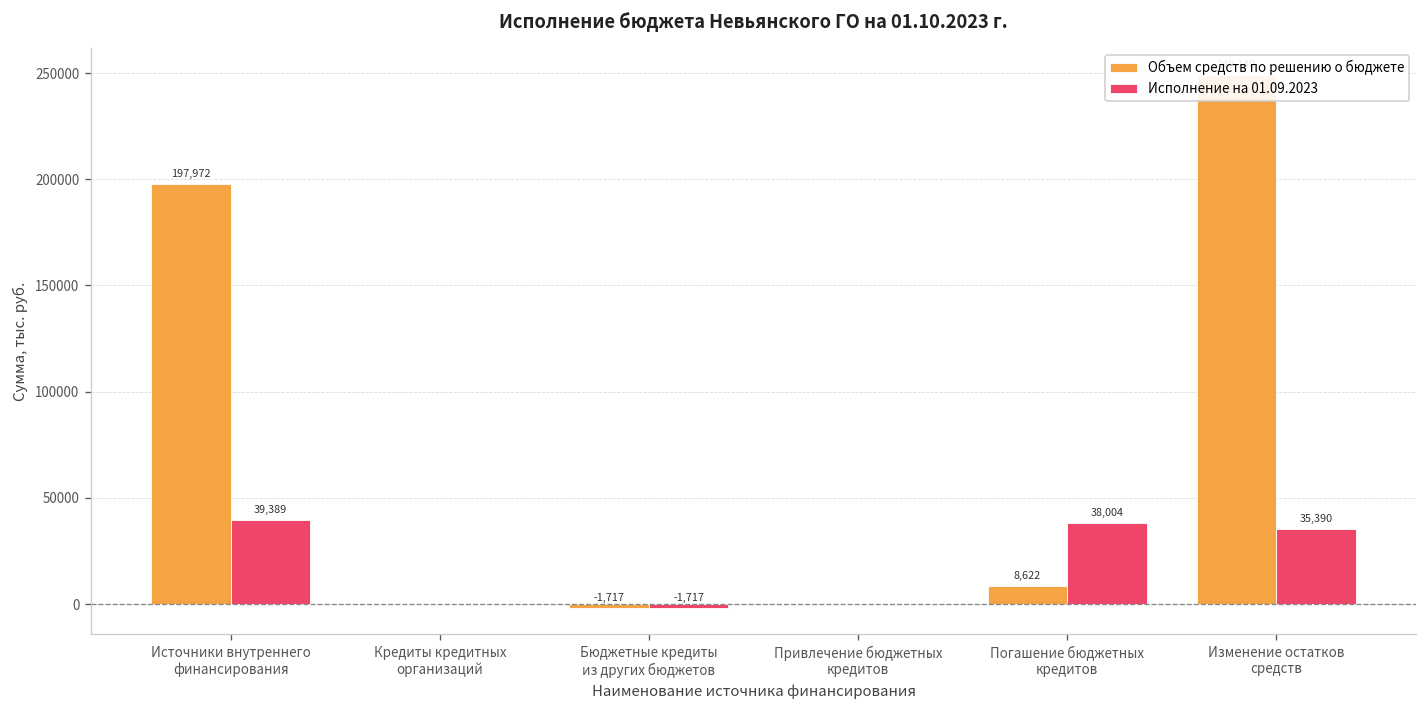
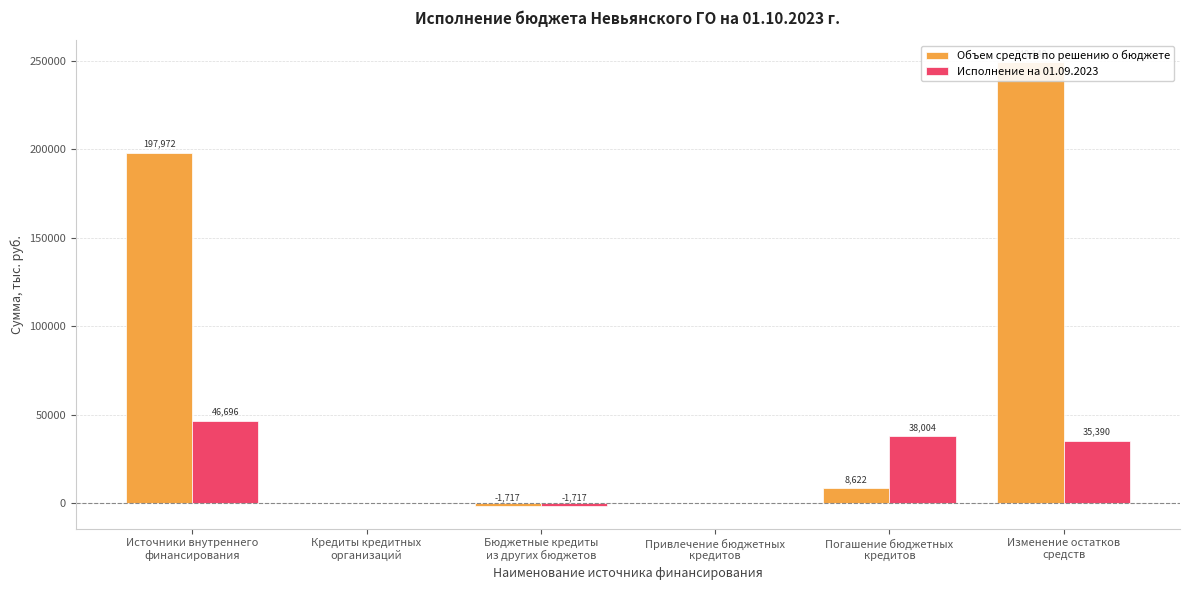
  {
    "Объем средств по решению о бюджете": {
      "Источники внутреннего финансирования": "197,972",
      "Бюджетные кредиты из других бюджетов": "-1,717",
      "Погашение бюджетных кредитов": "8,622"
    },
    "Исполнение на 01.09.2023": {
-     "Источники внутреннего финансирования": "39,389",
+     "Источники внутреннего финансирования": "46,696",
      "Бюджетные кредиты из других бюджетов": "-1,717",
      "Погашение бюджетных кредитов": "38,004",
      "Изменение остатков средств": "35,390"
    }
  }
